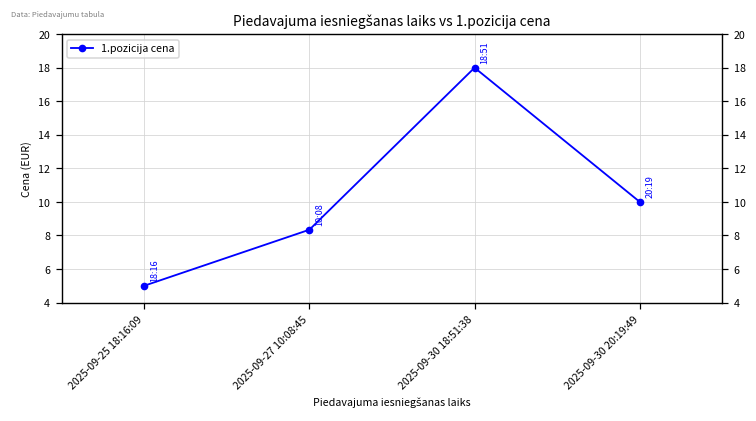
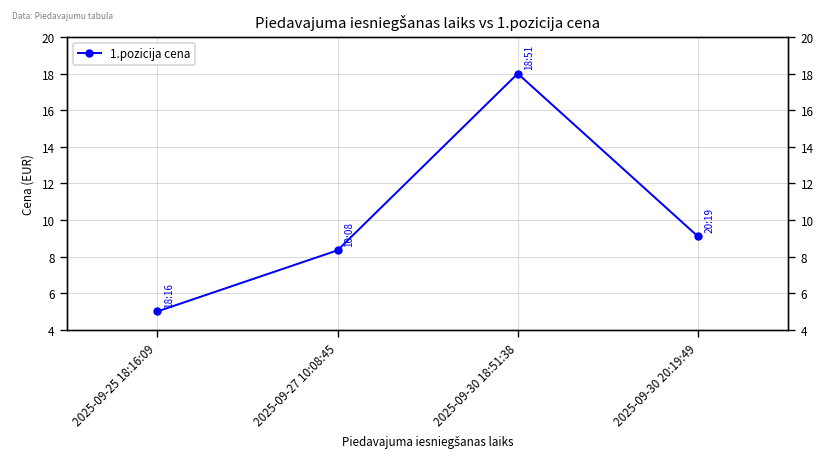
  {
-   "2025-09-30 20:19:49": 10.0
+   "2025-09-30 20:19:49": 9.1
  }
